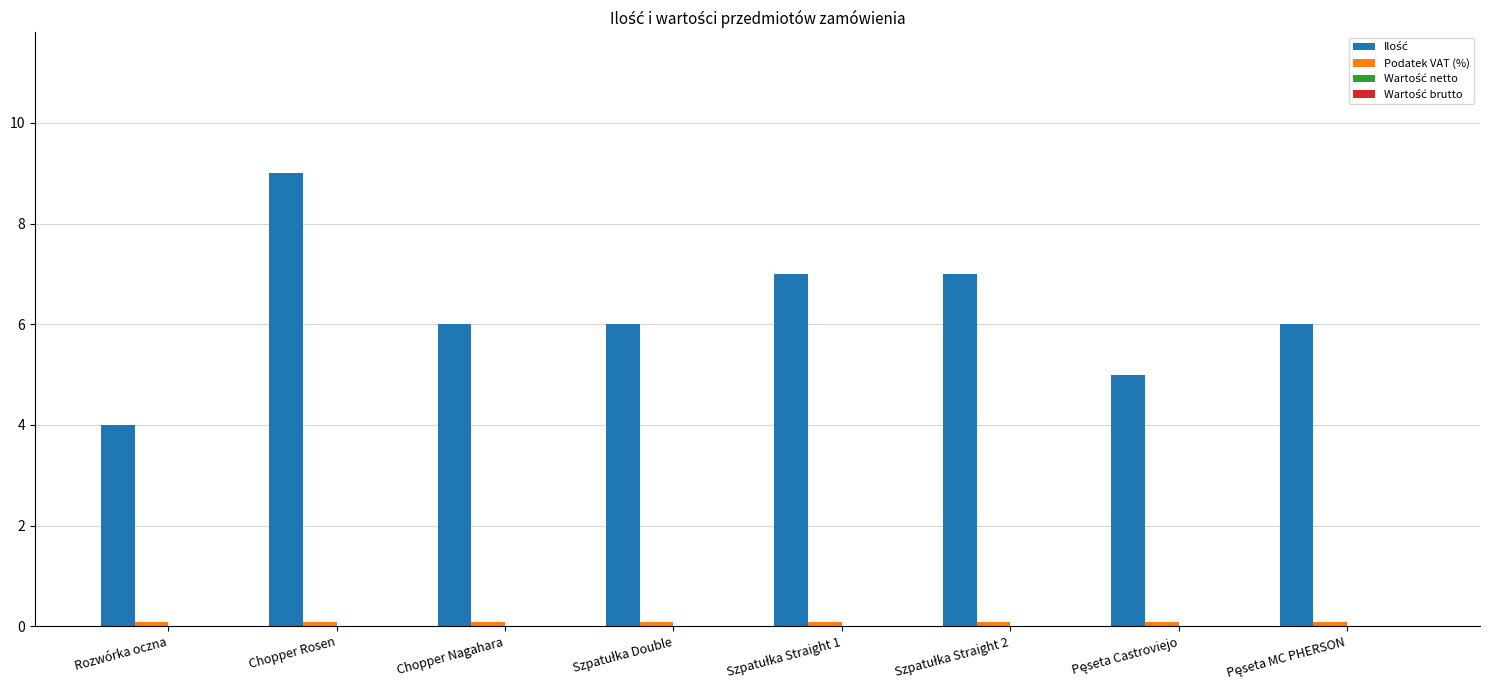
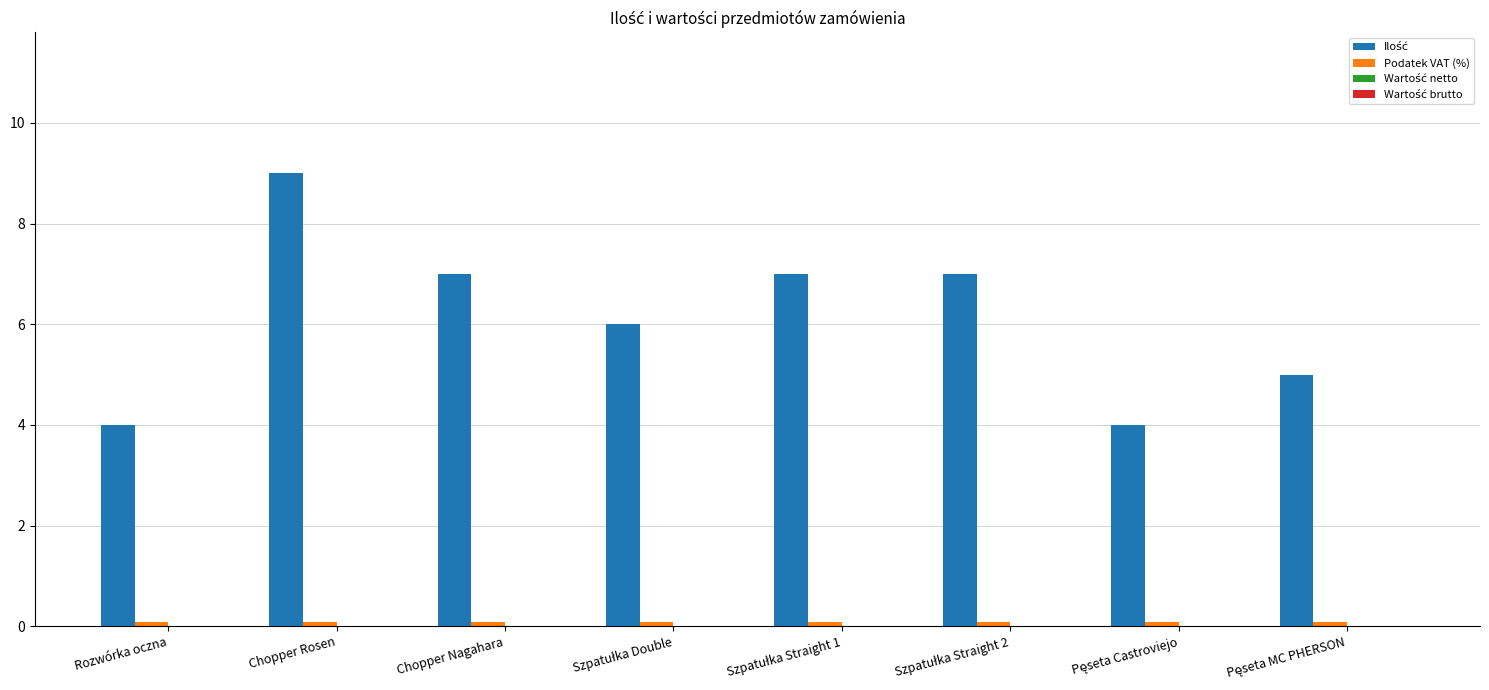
  {
    "Ilość": {
      "Rozwórka oczna": 4,
      "Chopper Rosen": 9,
-     "Chopper Nagahara": 6,
+     "Chopper Nagahara": 7,
      "Szpatułka Double": 6,
      "Szpatułka Straight 1": 7,
      "Szpatułka Straight 2": 7,
-     "Pęseta Castroviejo": 5,
-     "Pęseta MC PHERSON": 6
+     "Pęseta Castroviejo": 4,
+     "Pęseta MC PHERSON": 5
    },
    "Podatek VAT (%)": {
      "Rozwórka oczna": 0.1,
      "Chopper Rosen": 0.1,
      "Chopper Nagahara": 0.1,
      "Szpatułka Double": 0.1,
      "Szpatułka Straight 1": 0.1,
      "Szpatułka Straight 2": 0.1,
      "Pęseta Castroviejo": 0.1,
      "Pęseta MC PHERSON": 0.1
    },
    "Wartość netto": {
      "Rozwórka oczna": 0,
      "Chopper Rosen": 0,
      "Chopper Nagahara": 0,
      "Szpatułka Double": 0,
      "Szpatułka Straight 1": 0,
      "Szpatułka Straight 2": 0,
      "Pęseta Castroviejo": 0,
      "Pęseta MC PHERSON": 0
    },
    "Wartość brutto": {
      "Rozwórka oczna": 0,
      "Chopper Rosen": 0,
      "Chopper Nagahara": 0,
      "Szpatułka Double": 0,
      "Szpatułka Straight 1": 0,
      "Szpatułka Straight 2": 0,
      "Pęseta Castroviejo": 0,
      "Pęseta MC PHERSON": 0
    }
  }
